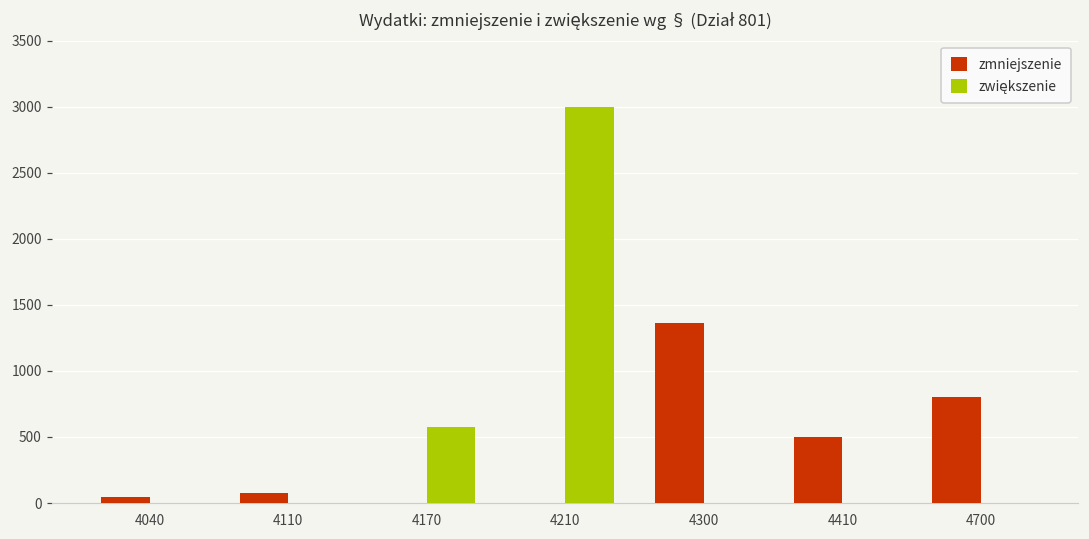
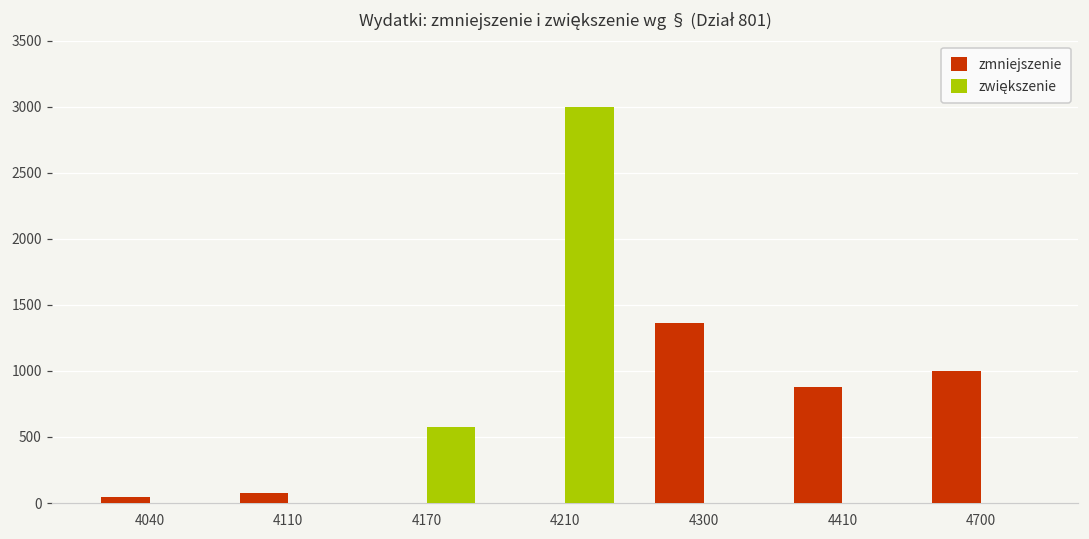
  {
    "zmniejszenie": {
      "4040": 50,
      "4110": 80,
      "4170": 0,
      "4210": 0,
      "4300": 1360,
-     "4410": 500,
-     "4700": 800
+     "4410": 880,
+     "4700": 1000
    },
    "zwiększenie": {
      "4040": 0,
      "4110": 0,
      "4170": 580,
      "4210": 3000,
      "4300": 0,
      "4410": 0,
      "4700": 0
    }
  }
